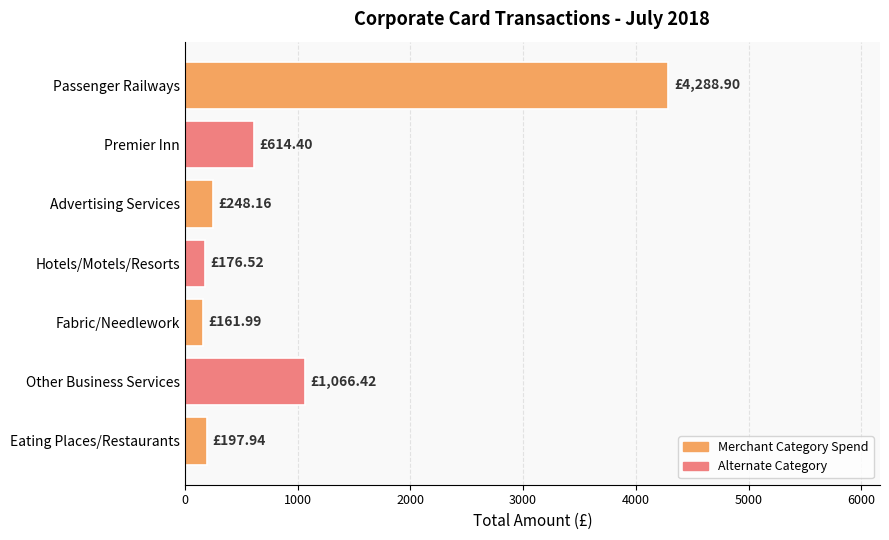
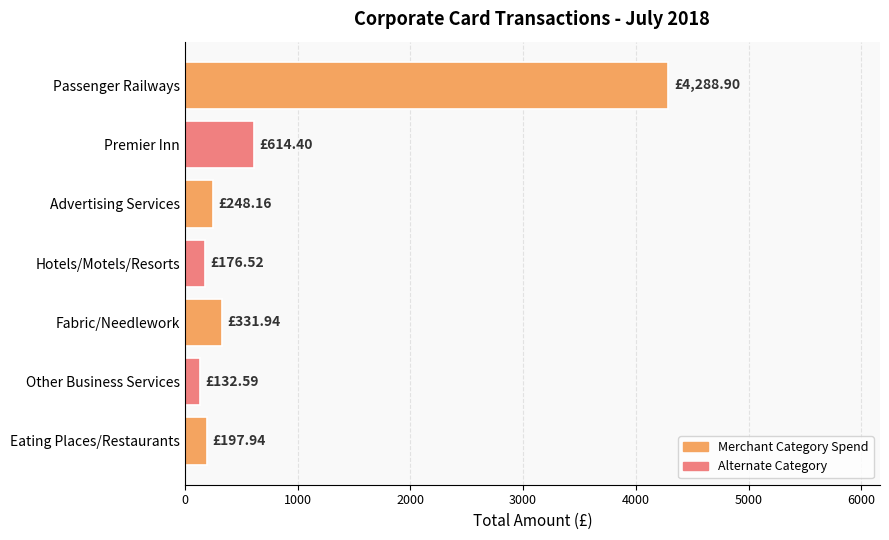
  {
    "Passenger Railways": "£4,288.90",
    "Premier Inn": "£614.40",
    "Advertising Services": "£248.16",
    "Hotels/Motels/Resorts": "£176.52",
-   "Fabric/Needlework": "£161.99",
-   "Other Business Services": "£1,066.42",
+   "Fabric/Needlework": "£331.94",
+   "Other Business Services": "£132.59",
    "Eating Places/Restaurants": "£197.94"
  }
